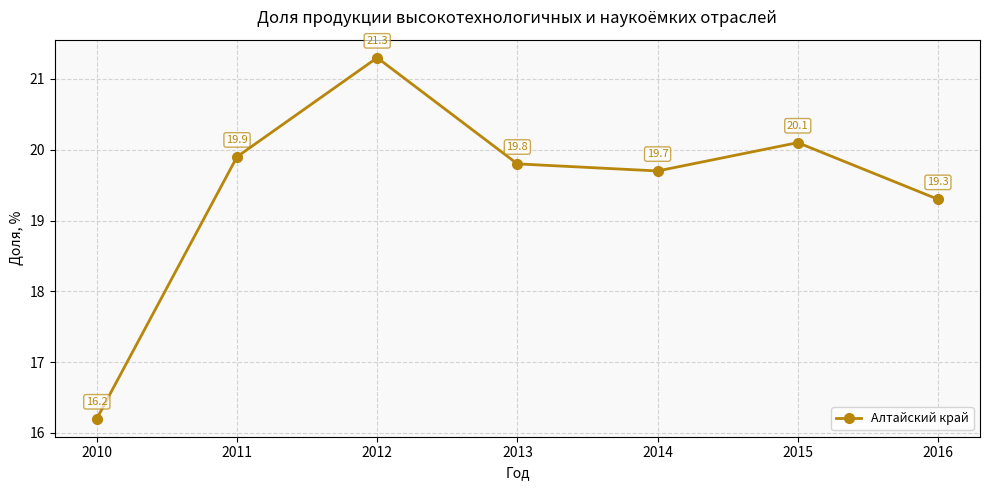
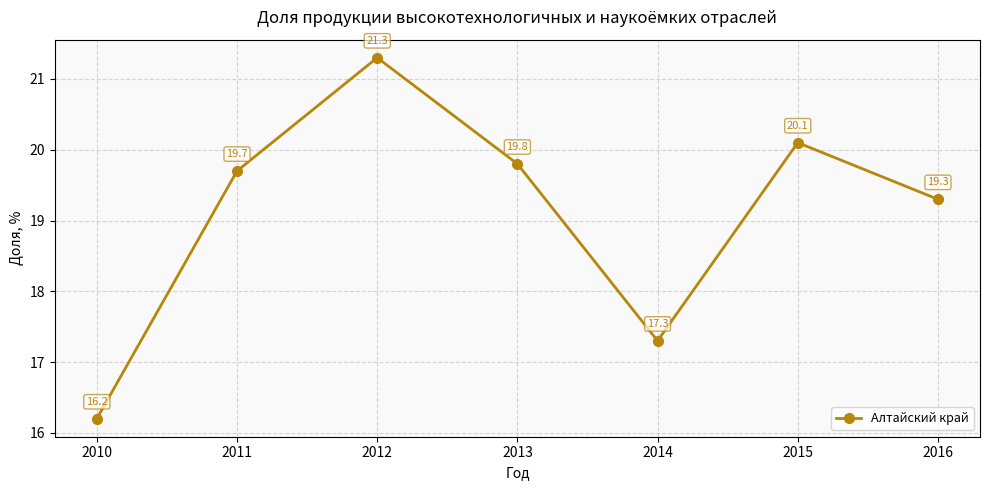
  {
-   "2011": 19.9,
-   "2014": 19.7
+   "2011": 19.7,
+   "2014": 17.3
  }
